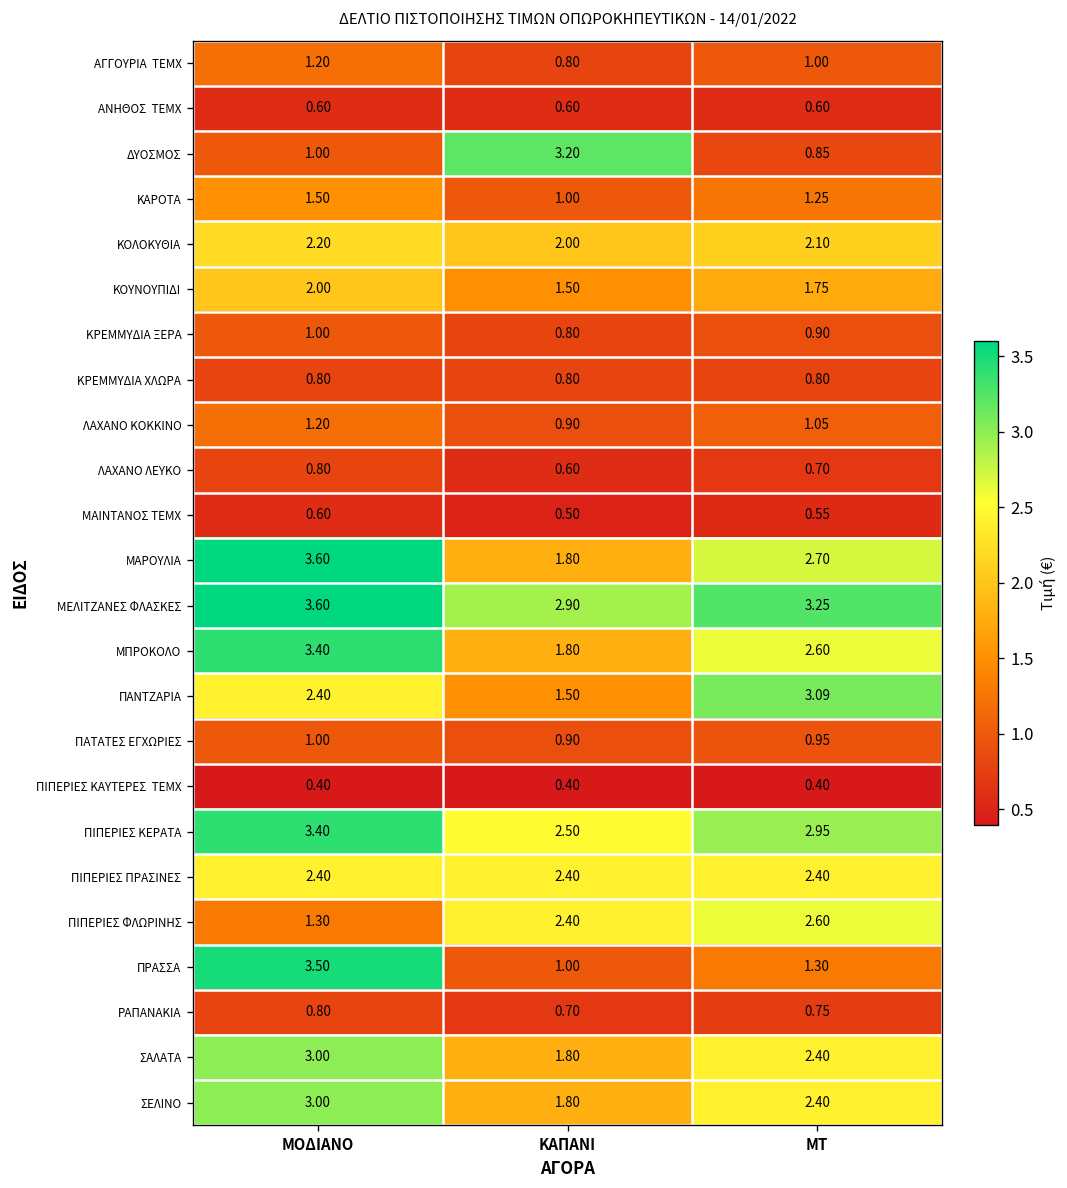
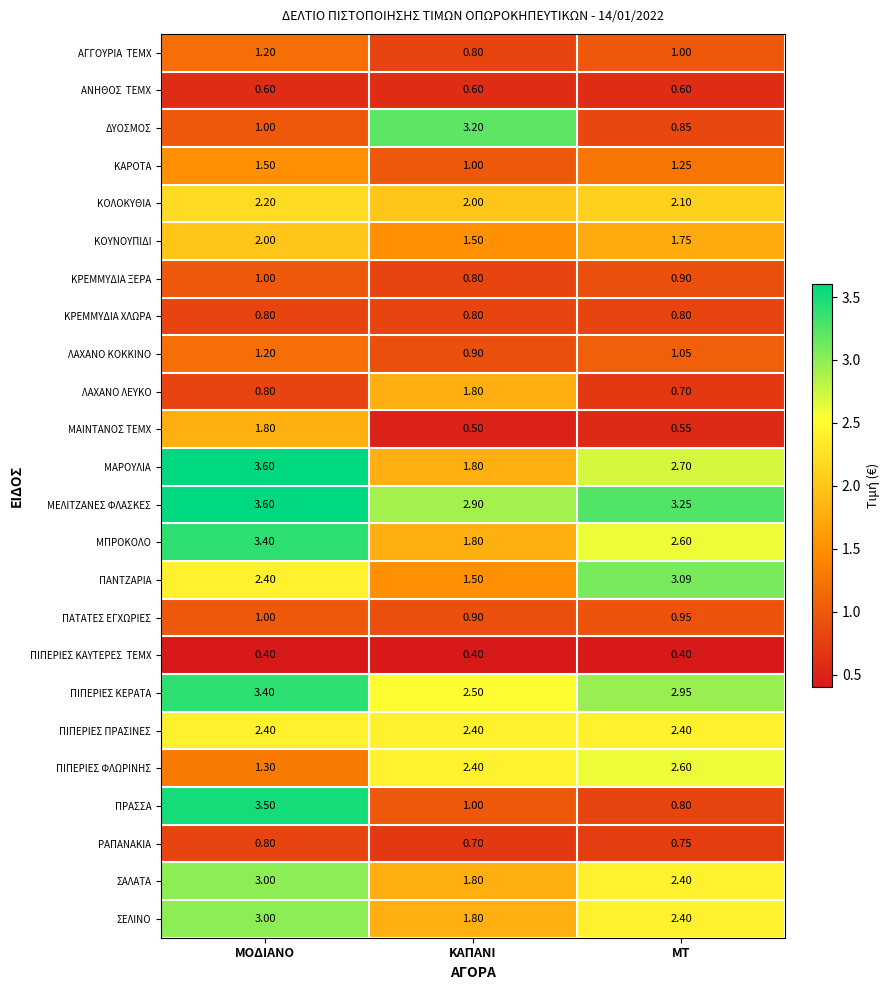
  {
    "ΑΓΓΟΥΡΙΑ ΤΕΜΧ": {
      "ΜΟΔΙΑΝΟ": 1.20,
      "ΚΑΠΑΝΙ": 0.80,
      "ΜΤ": 1.00
    },
    "ΑΝΗΘΟΣ ΤΕΜΧ": {
      "ΜΟΔΙΑΝΟ": 0.60,
      "ΚΑΠΑΝΙ": 0.60,
      "ΜΤ": 0.60
    },
    "ΔΥΟΣΜΟΣ": {
      "ΜΟΔΙΑΝΟ": 1.00,
      "ΚΑΠΑΝΙ": 3.20,
      "ΜΤ": 0.85
    },
    "ΚΑΡΟΤΑ": {
      "ΜΟΔΙΑΝΟ": 1.50,
      "ΚΑΠΑΝΙ": 1.00,
      "ΜΤ": 1.25
    },
    "ΚΟΛΟΚΥΘΙΑ": {
      "ΜΟΔΙΑΝΟ": 2.20,
      "ΚΑΠΑΝΙ": 2.00,
      "ΜΤ": 2.10
    },
    "ΚΟΥΝΟΥΠΙΔΙ": {
      "ΜΟΔΙΑΝΟ": 2.00,
      "ΚΑΠΑΝΙ": 1.50,
      "ΜΤ": 1.75
    },
    "ΚΡΕΜΜΥΔΙΑ ΞΕΡΑ": {
      "ΜΟΔΙΑΝΟ": 1.00,
      "ΚΑΠΑΝΙ": 0.80,
      "ΜΤ": 0.90
    },
    "ΚΡΕΜΜΥΔΙΑ ΧΛΩΡΑ": {
      "ΜΟΔΙΑΝΟ": 0.80,
      "ΚΑΠΑΝΙ": 0.80,
      "ΜΤ": 0.80
    },
    "ΛΑΧΑΝΟ ΚΟΚΚΙΝΟ": {
      "ΜΟΔΙΑΝΟ": 1.20,
      "ΚΑΠΑΝΙ": 0.90,
      "ΜΤ": 1.05
    },
    "ΛΑΧΑΝΟ ΛΕΥΚΟ": {
      "ΜΟΔΙΑΝΟ": 0.80,
-     "ΚΑΠΑΝΙ": 0.60,
+     "ΚΑΠΑΝΙ": 1.80,
      "ΜΤ": 0.70
    },
    "ΜΑΙΝΤΑΝΟΣ ΤΕΜΧ": {
-     "ΜΟΔΙΑΝΟ": 0.60,
+     "ΜΟΔΙΑΝΟ": 1.80,
      "ΚΑΠΑΝΙ": 0.50,
      "ΜΤ": 0.55
    },
    "ΜΑΡΟΥΛΙΑ": {
      "ΜΟΔΙΑΝΟ": 3.60,
      "ΚΑΠΑΝΙ": 1.80,
      "ΜΤ": 2.70
    },
    "ΜΕΛΙΤΖΑΝΕΣ ΦΛΑΣΚΕΣ": {
      "ΜΟΔΙΑΝΟ": 3.60,
      "ΚΑΠΑΝΙ": 2.90,
      "ΜΤ": 3.25
    },
    "ΜΠΡΟΚΟΛΟ": {
      "ΜΟΔΙΑΝΟ": 3.40,
      "ΚΑΠΑΝΙ": 1.80,
      "ΜΤ": 2.60
    },
    "ΠΑΝΤΖΑΡΙΑ": {
      "ΜΟΔΙΑΝΟ": 2.40,
      "ΚΑΠΑΝΙ": 1.50,
      "ΜΤ": 3.09
    },
    "ΠΑΤΑΤΕΣ ΕΓΧΩΡΙΕΣ": {
      "ΜΟΔΙΑΝΟ": 1.00,
      "ΚΑΠΑΝΙ": 0.90,
      "ΜΤ": 0.95
    },
    "ΠΙΠΕΡΙΕΣ ΚΑΥΤΕΡΕΣ ΤΕΜΧ": {
      "ΜΟΔΙΑΝΟ": 0.40,
      "ΚΑΠΑΝΙ": 0.40,
      "ΜΤ": 0.40
    },
    "ΠΙΠΕΡΙΕΣ ΚΕΡΑΤΑ": {
      "ΜΟΔΙΑΝΟ": 3.40,
      "ΚΑΠΑΝΙ": 2.50,
      "ΜΤ": 2.95
    },
    "ΠΙΠΕΡΙΕΣ ΠΡΑΣΙΝΕΣ": {
      "ΜΟΔΙΑΝΟ": 2.40,
      "ΚΑΠΑΝΙ": 2.40,
      "ΜΤ": 2.40
    },
    "ΠΙΠΕΡΙΕΣ ΦΛΩΡΙΝΗΣ": {
      "ΜΟΔΙΑΝΟ": 1.30,
      "ΚΑΠΑΝΙ": 2.40,
      "ΜΤ": 2.60
    },
    "ΠΡΑΣΣΑ": {
      "ΜΟΔΙΑΝΟ": 3.50,
      "ΚΑΠΑΝΙ": 1.00,
-     "ΜΤ": 1.30
+     "ΜΤ": 0.80
    },
    "ΡΑΠΑΝΑΚΙΑ": {
      "ΜΟΔΙΑΝΟ": 0.80,
      "ΚΑΠΑΝΙ": 0.70,
      "ΜΤ": 0.75
    },
    "ΣΑΛΑΤΑ": {
      "ΜΟΔΙΑΝΟ": 3.00,
      "ΚΑΠΑΝΙ": 1.80,
      "ΜΤ": 2.40
    },
    "ΣΕΛΙΝΟ": {
      "ΜΟΔΙΑΝΟ": 3.00,
      "ΚΑΠΑΝΙ": 1.80,
      "ΜΤ": 2.40
    }
  }
